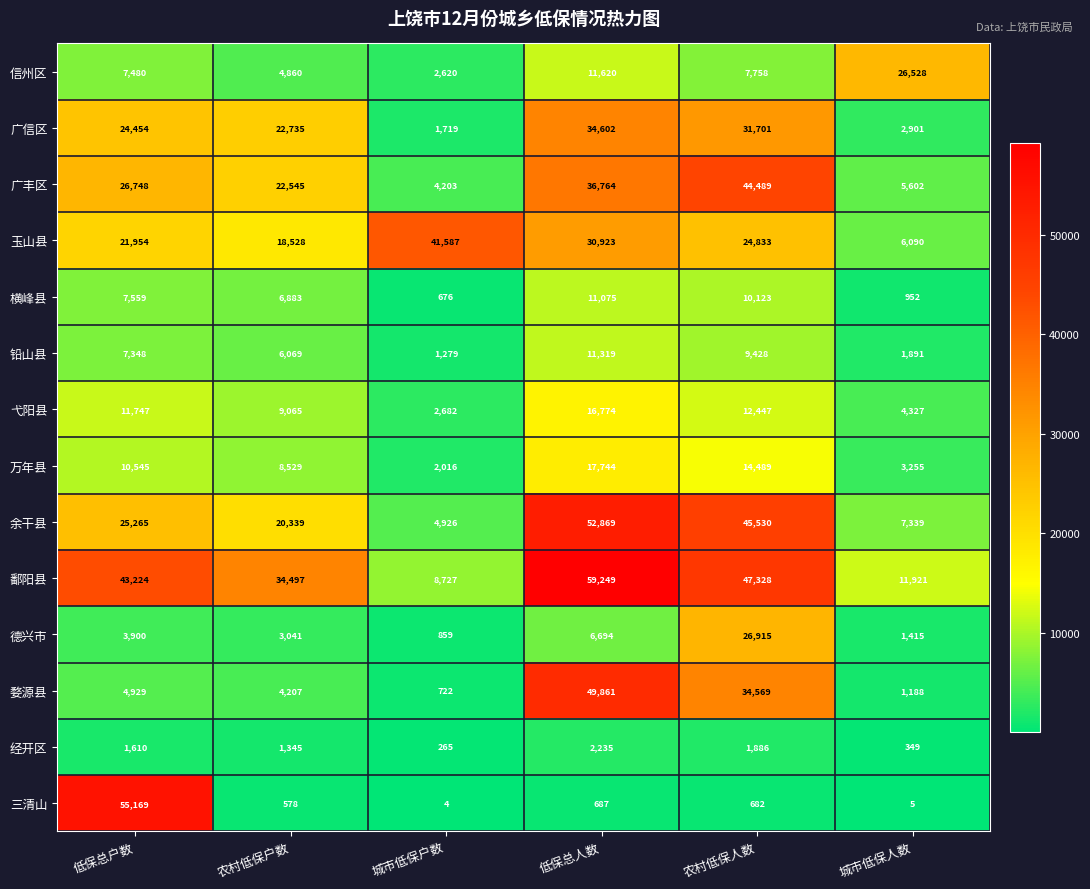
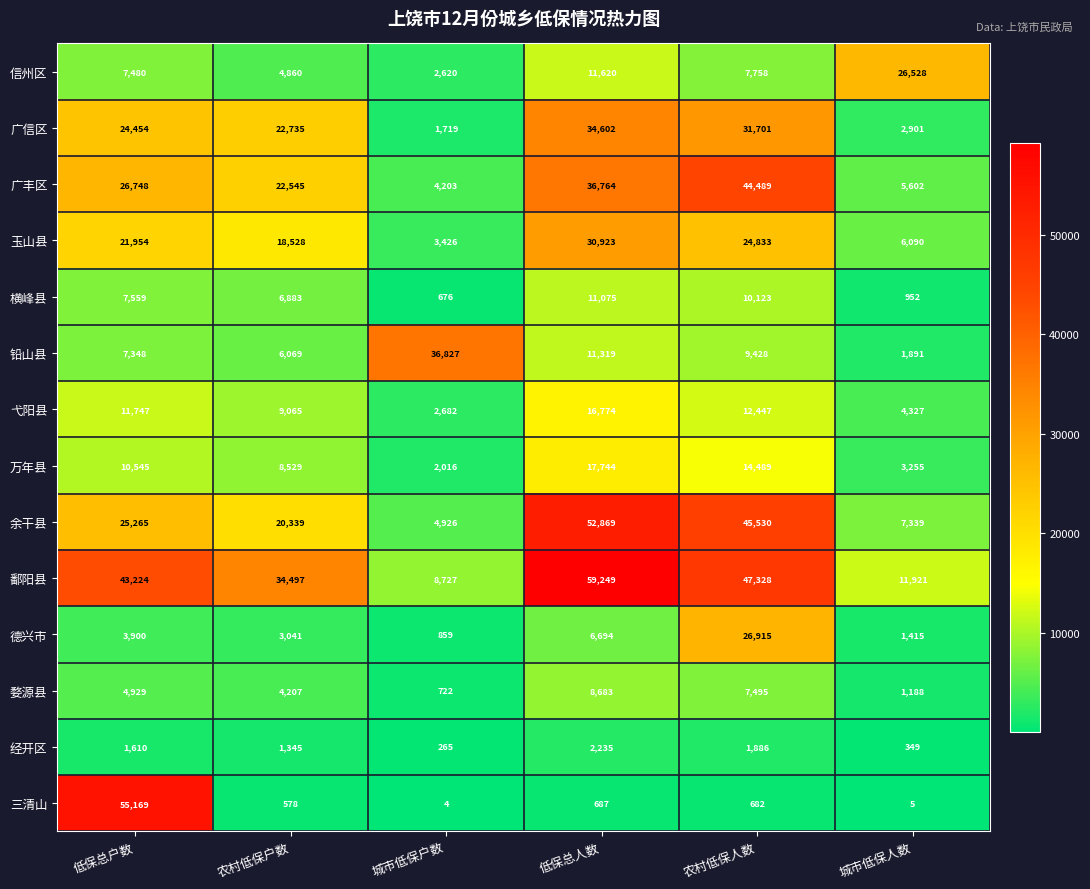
  {
    "信州区": {
      "低保总户数": "7,480",
      "农村低保户数": "4,860",
      "城市低保户数": "2,620",
      "低保总人数": "11,620",
      "农村低保人数": "7,758",
      "城市低保人数": "26,528"
    },
    "广信区": {
      "低保总户数": "24,454",
      "农村低保户数": "22,735",
      "城市低保户数": "1,719",
      "低保总人数": "34,602",
      "农村低保人数": "31,701",
      "城市低保人数": "2,901"
    },
    "广丰区": {
      "低保总户数": "26,748",
      "农村低保户数": "22,545",
      "城市低保户数": "4,203",
      "低保总人数": "36,764",
      "农村低保人数": "44,489",
      "城市低保人数": "5,602"
    },
    "玉山县": {
      "低保总户数": "21,954",
      "农村低保户数": "18,528",
-     "城市低保户数": "41,587",
+     "城市低保户数": "3,426",
      "低保总人数": "30,923",
      "农村低保人数": "24,833",
      "城市低保人数": "6,090"
    },
    "横峰县": {
      "低保总户数": "7,559",
      "农村低保户数": "6,883",
      "城市低保户数": "676",
      "低保总人数": "11,075",
      "农村低保人数": "10,123",
      "城市低保人数": "952"
    },
    "铅山县": {
      "低保总户数": "7,348",
      "农村低保户数": "6,069",
-     "城市低保户数": "1,279",
+     "城市低保户数": "36,827",
      "低保总人数": "11,319",
      "农村低保人数": "9,428",
      "城市低保人数": "1,891"
    },
    "弋阳县": {
      "低保总户数": "11,747",
      "农村低保户数": "9,065",
      "城市低保户数": "2,682",
      "低保总人数": "16,774",
      "农村低保人数": "12,447",
      "城市低保人数": "4,327"
    },
    "万年县": {
      "低保总户数": "10,545",
      "农村低保户数": "8,529",
      "城市低保户数": "2,016",
      "低保总人数": "17,744",
      "农村低保人数": "14,489",
      "城市低保人数": "3,255"
    },
    "余干县": {
      "低保总户数": "25,265",
      "农村低保户数": "20,339",
      "城市低保户数": "4,926",
      "低保总人数": "52,869",
      "农村低保人数": "45,530",
      "城市低保人数": "7,339"
    },
    "鄱阳县": {
      "低保总户数": "43,224",
      "农村低保户数": "34,497",
      "城市低保户数": "8,727",
      "低保总人数": "59,249",
      "农村低保人数": "47,328",
      "城市低保人数": "11,921"
    },
    "德兴市": {
      "低保总户数": "3,900",
      "农村低保户数": "3,041",
      "城市低保户数": "859",
      "低保总人数": "6,694",
      "农村低保人数": "26,915",
      "城市低保人数": "1,415"
    },
    "婺源县": {
      "低保总户数": "4,929",
      "农村低保户数": "4,207",
      "城市低保户数": "722",
-     "低保总人数": "49,861",
-     "农村低保人数": "34,569",
+     "低保总人数": "8,683",
+     "农村低保人数": "7,495",
      "城市低保人数": "1,188"
    },
    "经开区": {
      "低保总户数": "1,610",
      "农村低保户数": "1,345",
      "城市低保户数": "265",
      "低保总人数": "2,235",
      "农村低保人数": "1,886",
      "城市低保人数": "349"
    },
    "三清山": {
      "低保总户数": "55,169",
      "农村低保户数": "578",
      "城市低保户数": "4",
      "低保总人数": "687",
      "农村低保人数": "682",
      "城市低保人数": "5"
    }
  }
